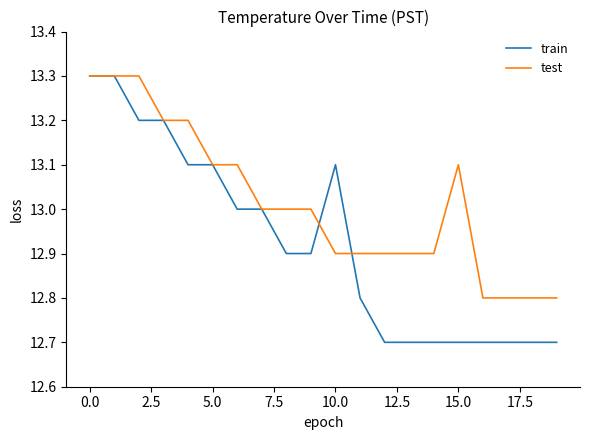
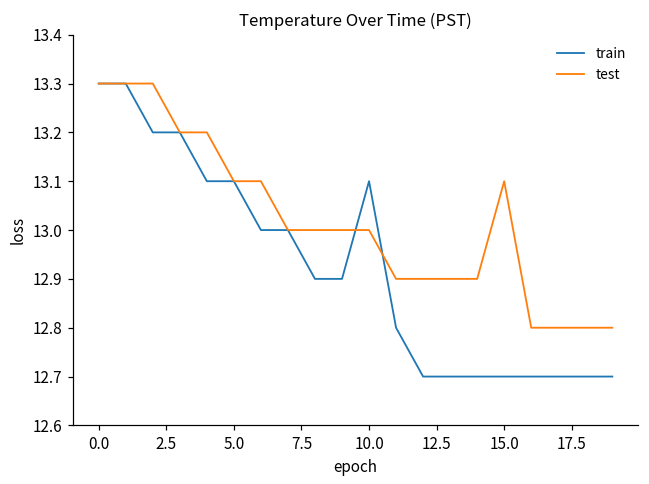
  {
    "train": {
      "10.0": 13.1,
      "15.0": 12.7
    },
    "test": {
-     "10.0": 12.9,
+     "10.0": 13.0,
      "15.0": 13.1
    }
  }
